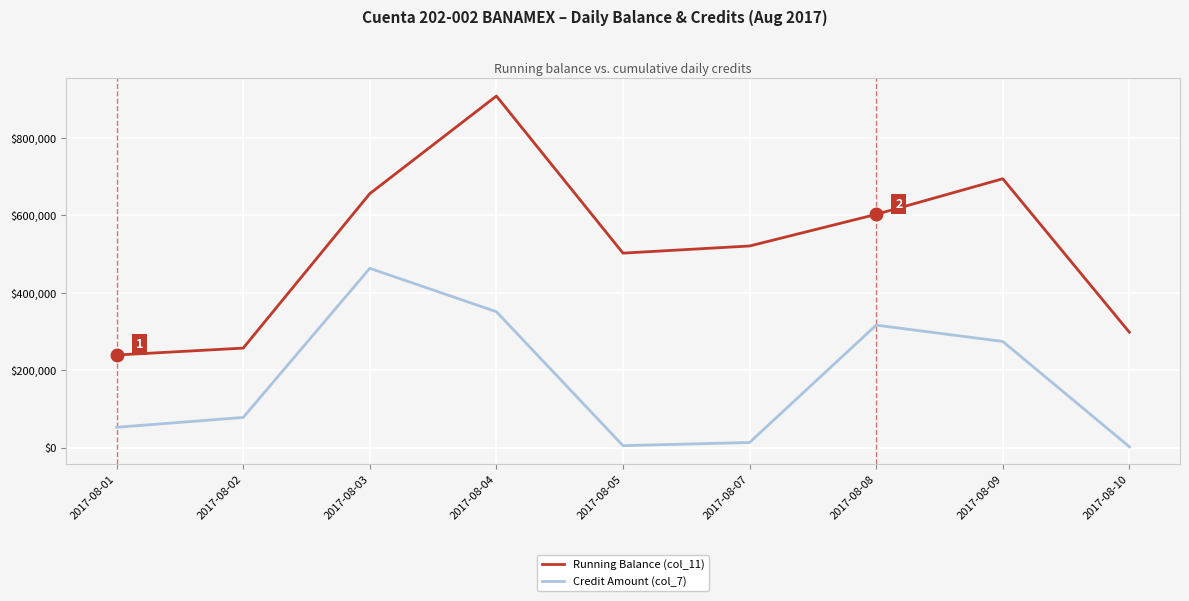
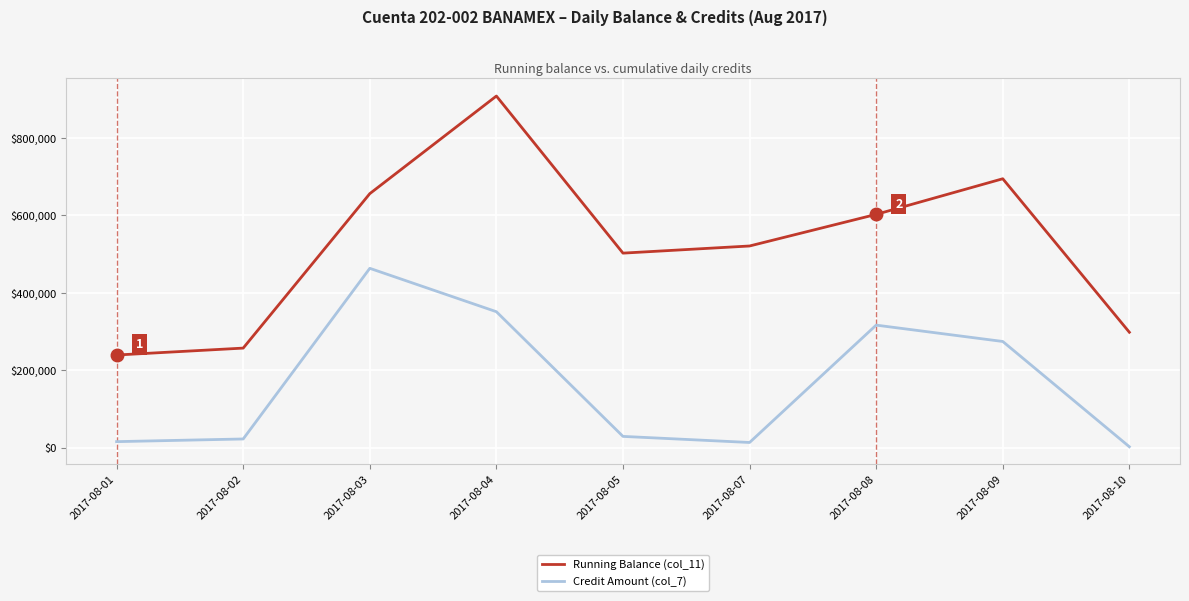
  {
    "Credit Amount (col_7)": {
-     "2017-08-01": "$50,000",
-     "2017-08-02": "$80,000",
+     "2017-08-01": "$20,000",
+     "2017-08-02": "$20,000",
      "2017-08-03": "$460,000",
      "2017-08-04": "$350,000",
-     "2017-08-05": "$10,000",
+     "2017-08-05": "$30,000",
      "2017-08-07": "$10,000",
      "2017-08-08": "$320,000",
      "2017-08-09": "$270,000",
      "2017-08-10": "$0"
    }
  }
